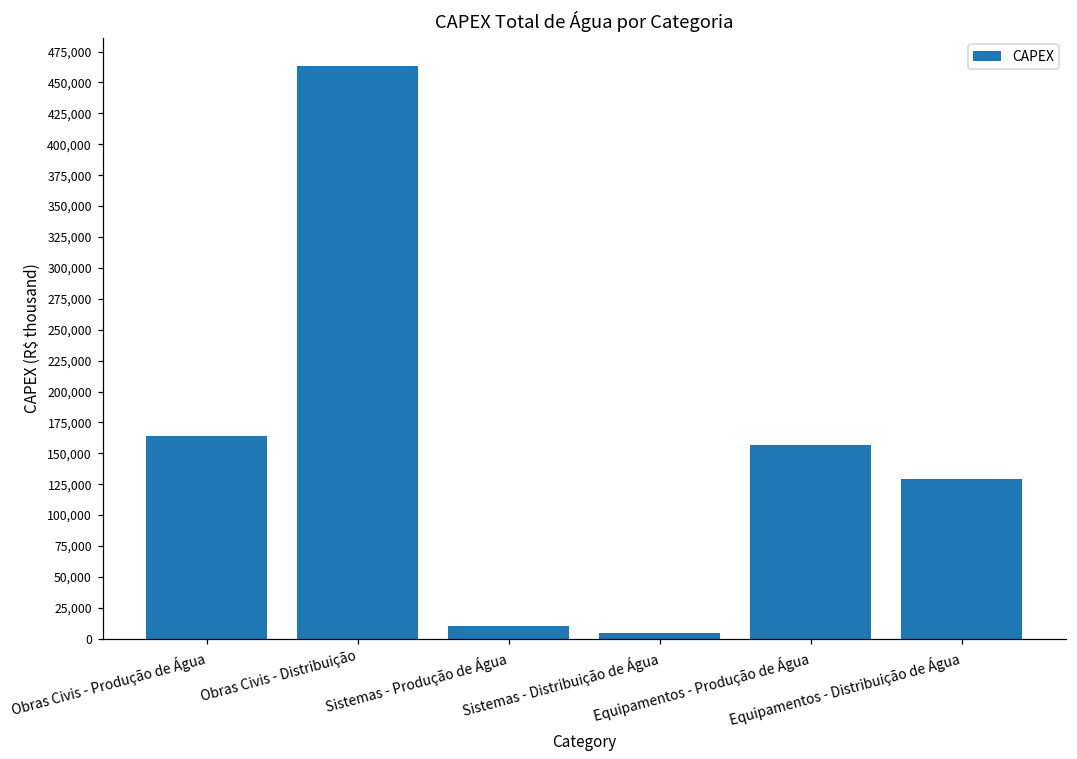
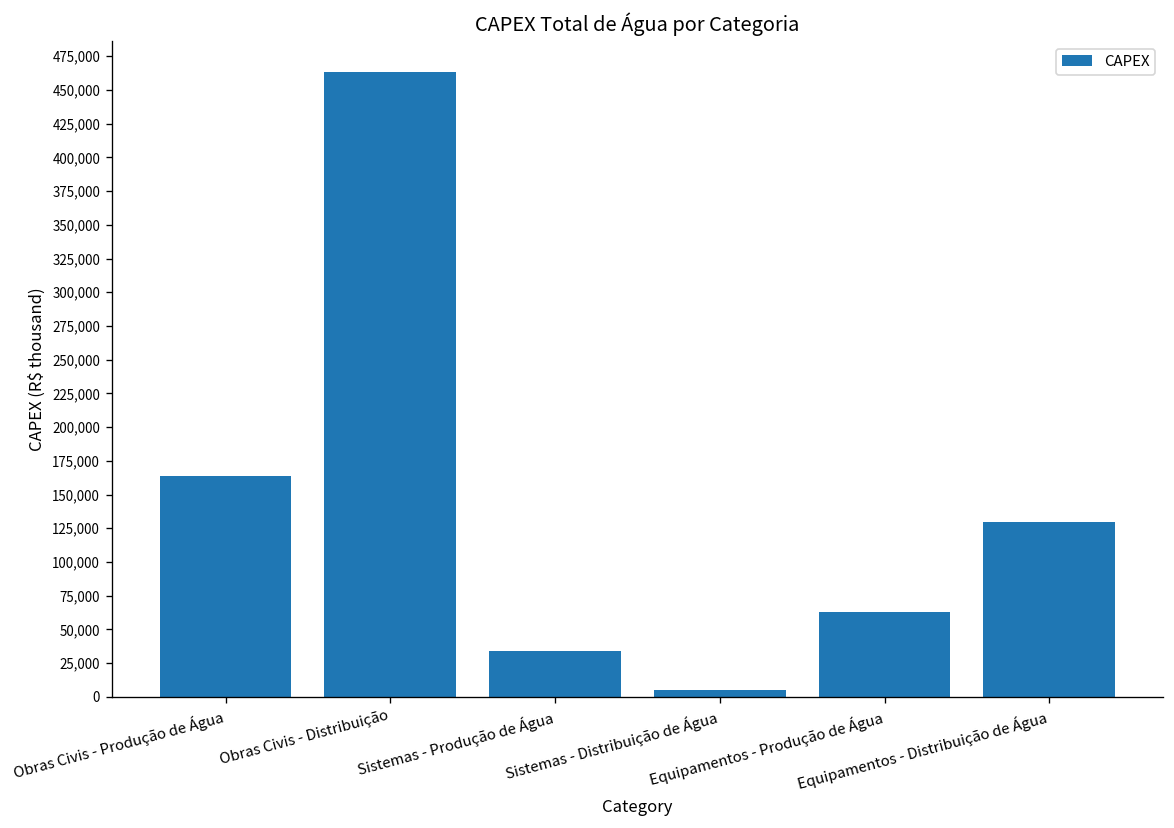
  {
    "Obras Civis - Produção de Água": "164,000",
    "Obras Civis - Distribuição": "463,000",
-   "Sistemas - Produção de Água": "10,000",
+   "Sistemas - Produção de Água": "34,000",
    "Sistemas - Distribuição de Água": "5,000",
-   "Equipamentos - Produção de Água": "157,000",
+   "Equipamentos - Produção de Água": "63,000",
    "Equipamentos - Distribuição de Água": "130,000"
  }
